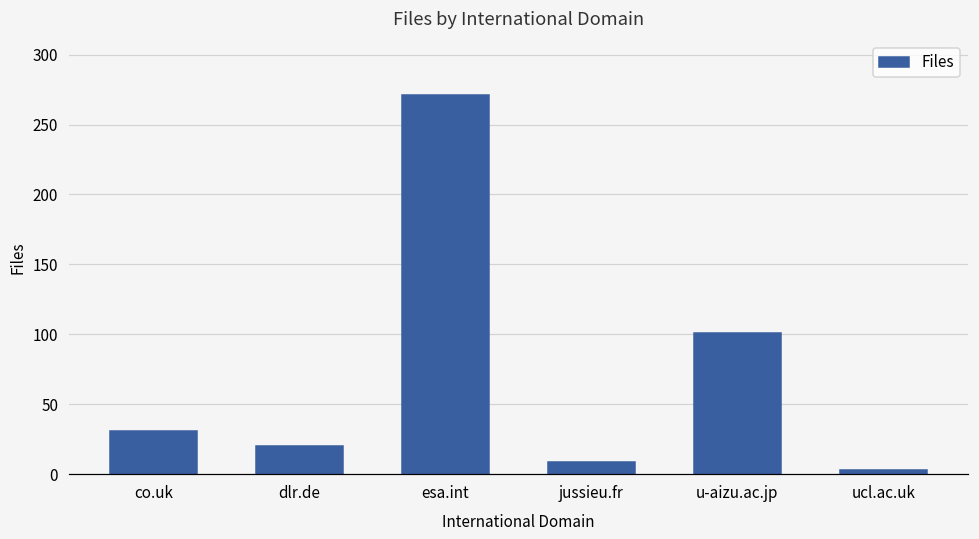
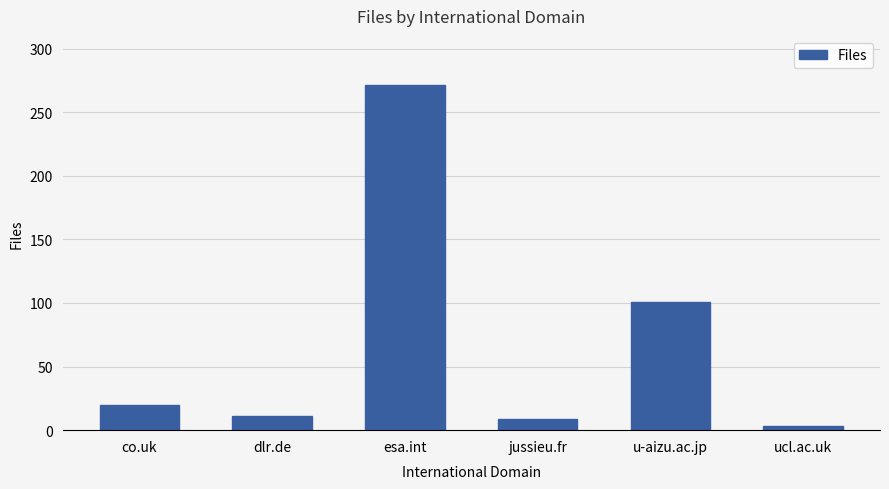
  {
-   "co.uk": 31,
-   "dlr.de": 20,
+   "co.uk": 20,
+   "dlr.de": 11,
    "esa.int": 271,
    "jussieu.fr": 9,
    "u-aizu.ac.jp": 101,
    "ucl.ac.uk": 3
  }
